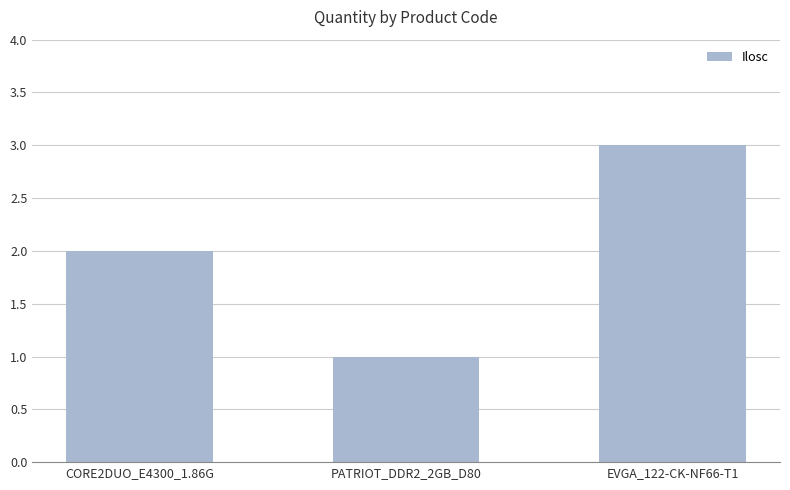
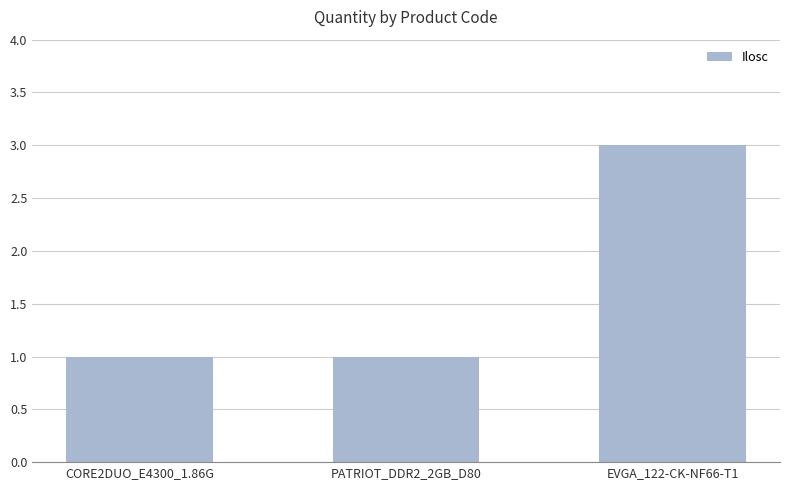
  {
-   "CORE2DUO_E4300_1.86G": 2,
+   "CORE2DUO_E4300_1.86G": 1,
    "PATRIOT_DDR2_2GB_D80": 1,
    "EVGA_122-CK-NF66-T1": 3
  }
